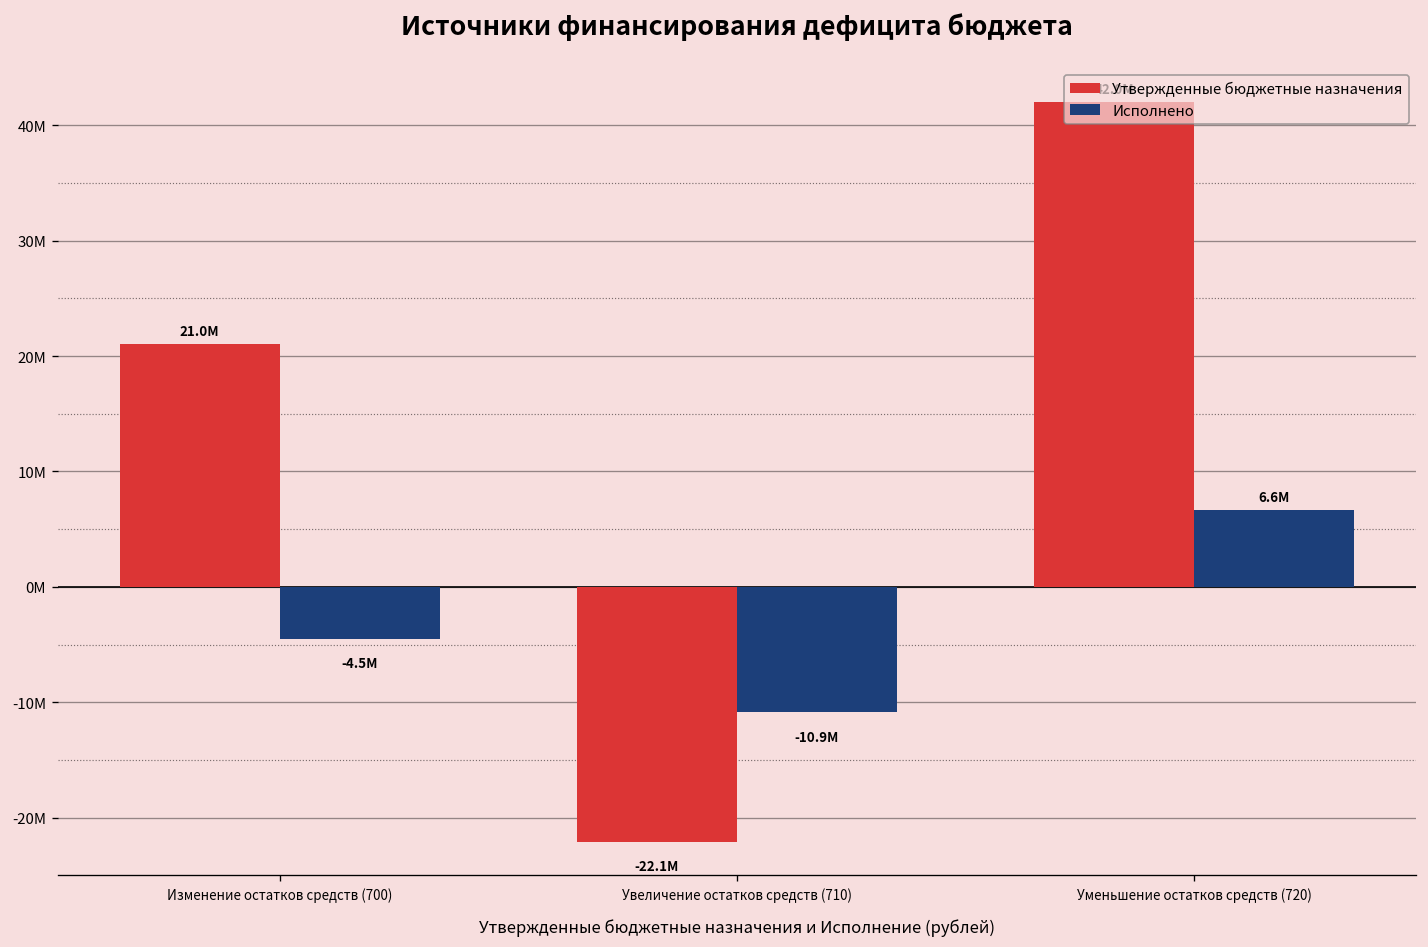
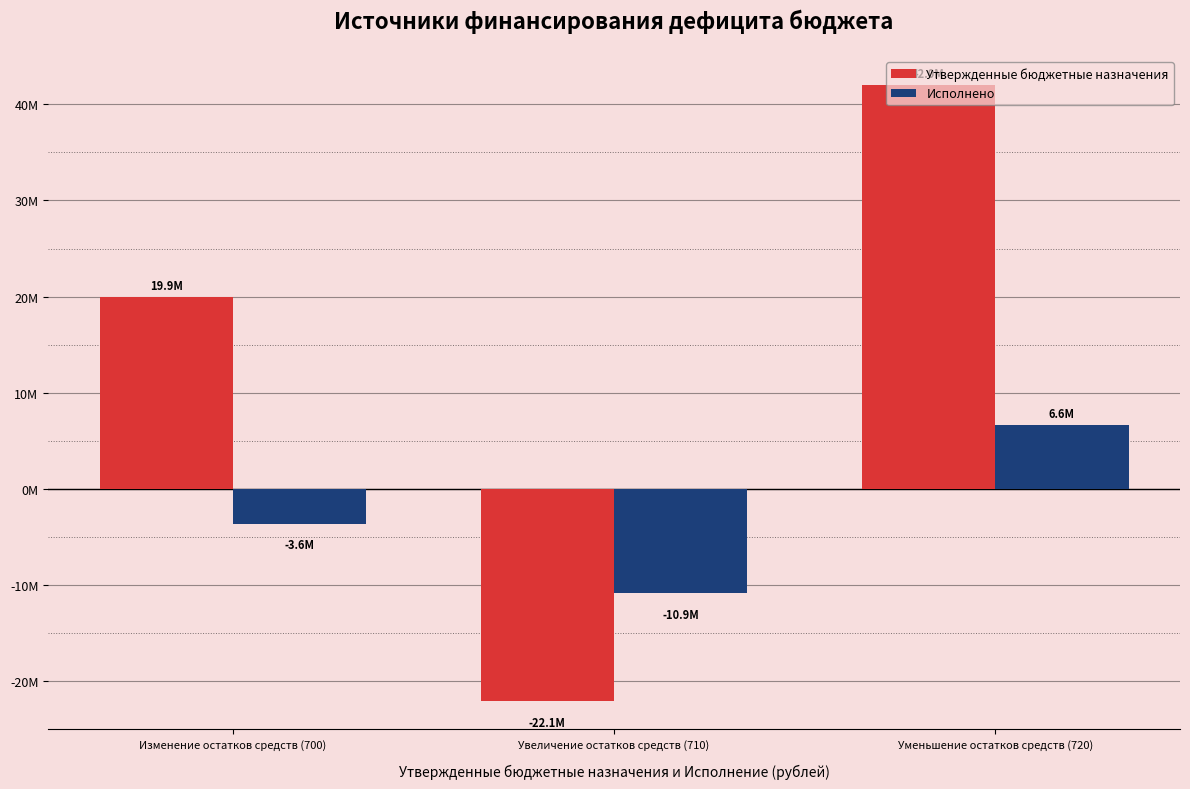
  {
    "Утвержденные бюджетные назначения": {
-     "Изменение остатков средств (700)": "21.0M",
+     "Изменение остатков средств (700)": "19.9M",
      "Увеличение остатков средств (710)": "-22.1M"
    },
    "Исполнено": {
-     "Изменение остатков средств (700)": "-4.5M",
+     "Изменение остатков средств (700)": "-3.6M",
      "Увеличение остатков средств (710)": "-10.9M",
      "Уменьшение остатков средств (720)": "6.6M"
    }
  }
